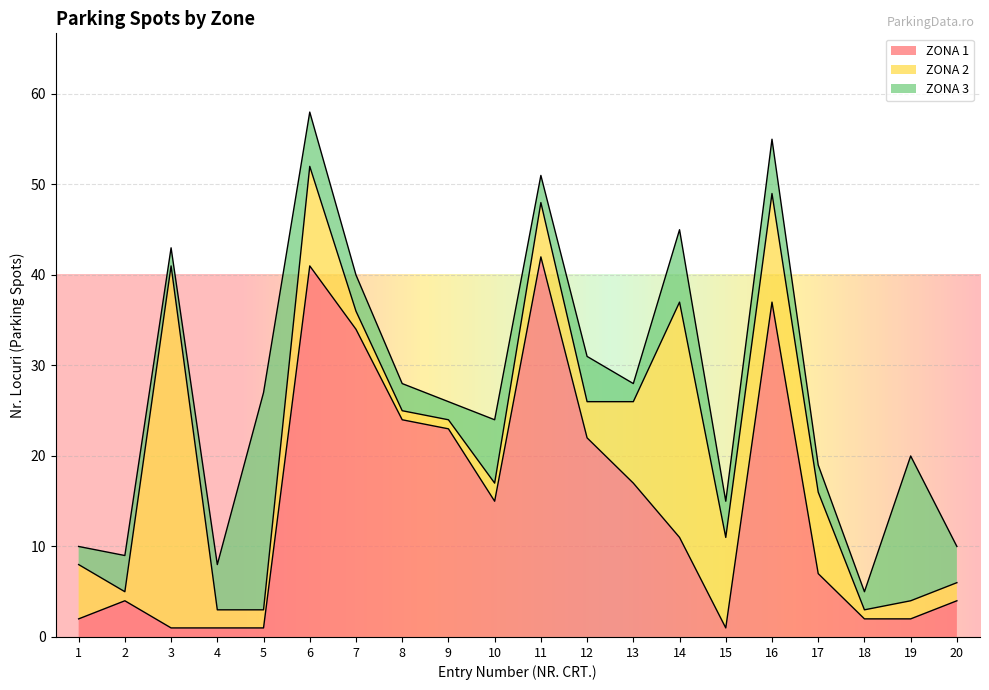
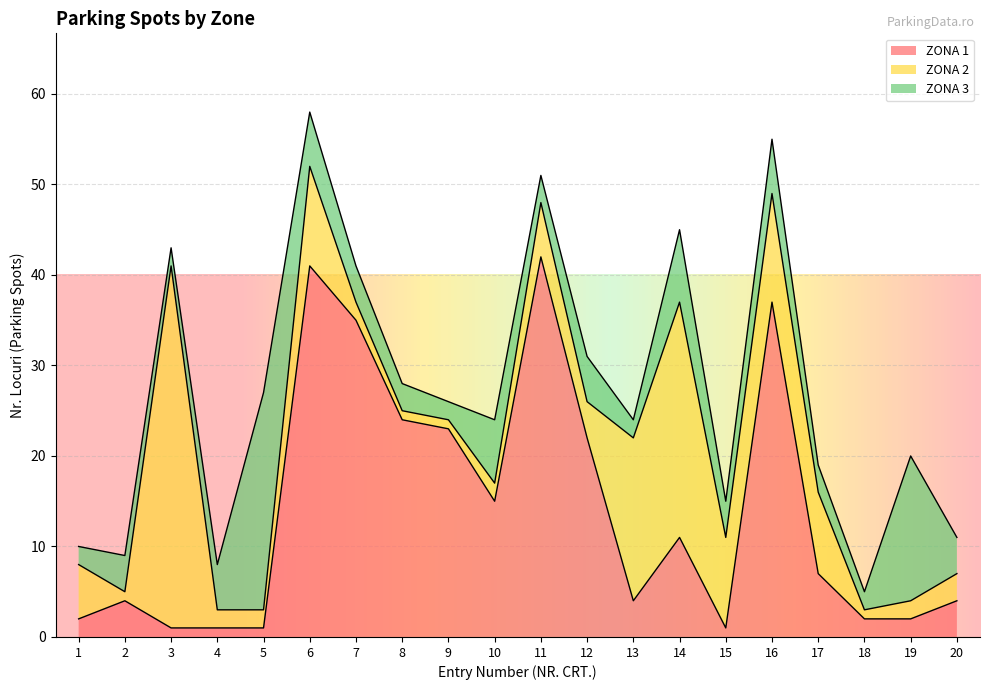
  {
    "ZONA 1": {
      "1": 2,
      "2": 4,
      "3": 1,
      "4": 1,
      "5": 1,
      "6": 41,
-     "7": 34,
+     "7": 35,
      "8": 24,
      "9": 23,
      "10": 15,
      "11": 42,
      "12": 22,
-     "13": 17,
+     "13": 4,
      "14": 11,
      "15": 1,
      "16": 37,
      "17": 7,
      "18": 2,
      "19": 2,
      "20": 4
    },
    "ZONA 2": {
      "1": 6,
      "2": 1,
      "3": 40,
      "4": 2,
      "5": 2,
      "6": 11,
      "7": 2,
      "8": 1,
      "9": 1,
      "10": 2,
      "11": 6,
      "12": 4,
-     "13": 9,
+     "13": 18,
      "14": 26,
      "15": 10,
      "16": 12,
      "17": 9,
      "18": 1,
      "19": 2,
-     "20": 2
+     "20": 3
    },
    "ZONA 3": {
      "1": 2,
      "2": 4,
      "3": 2,
      "4": 5,
      "5": 24,
      "6": 6,
      "7": 4,
      "8": 3,
      "9": 2,
      "10": 7,
      "11": 3,
      "12": 5,
      "13": 2,
      "14": 8,
      "15": 4,
      "16": 6,
      "17": 3,
      "18": 2,
      "19": 16,
      "20": 4
    }
  }
